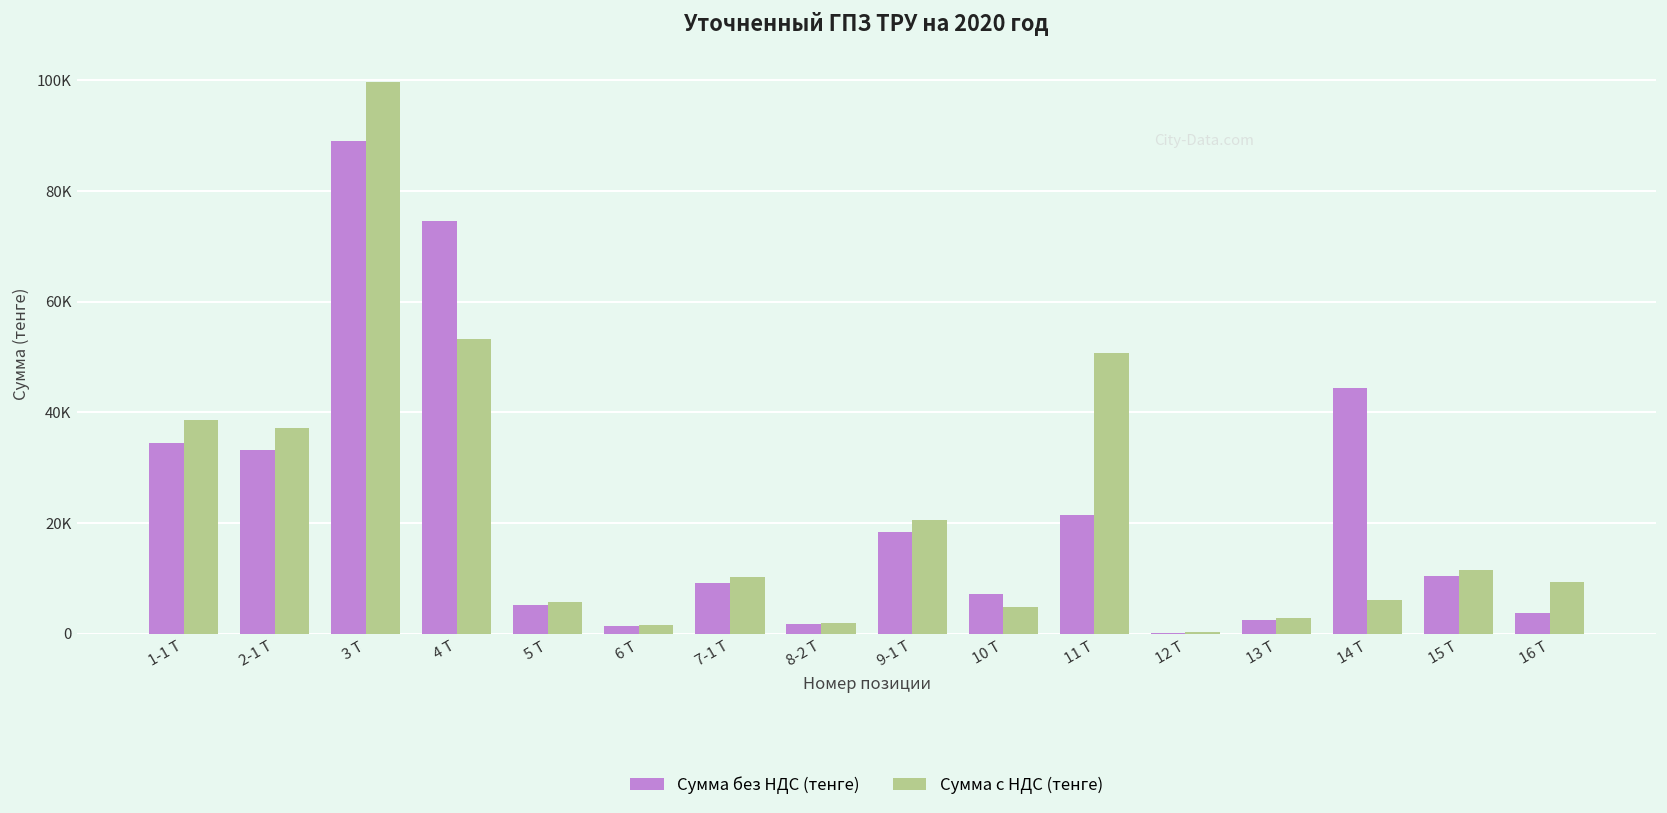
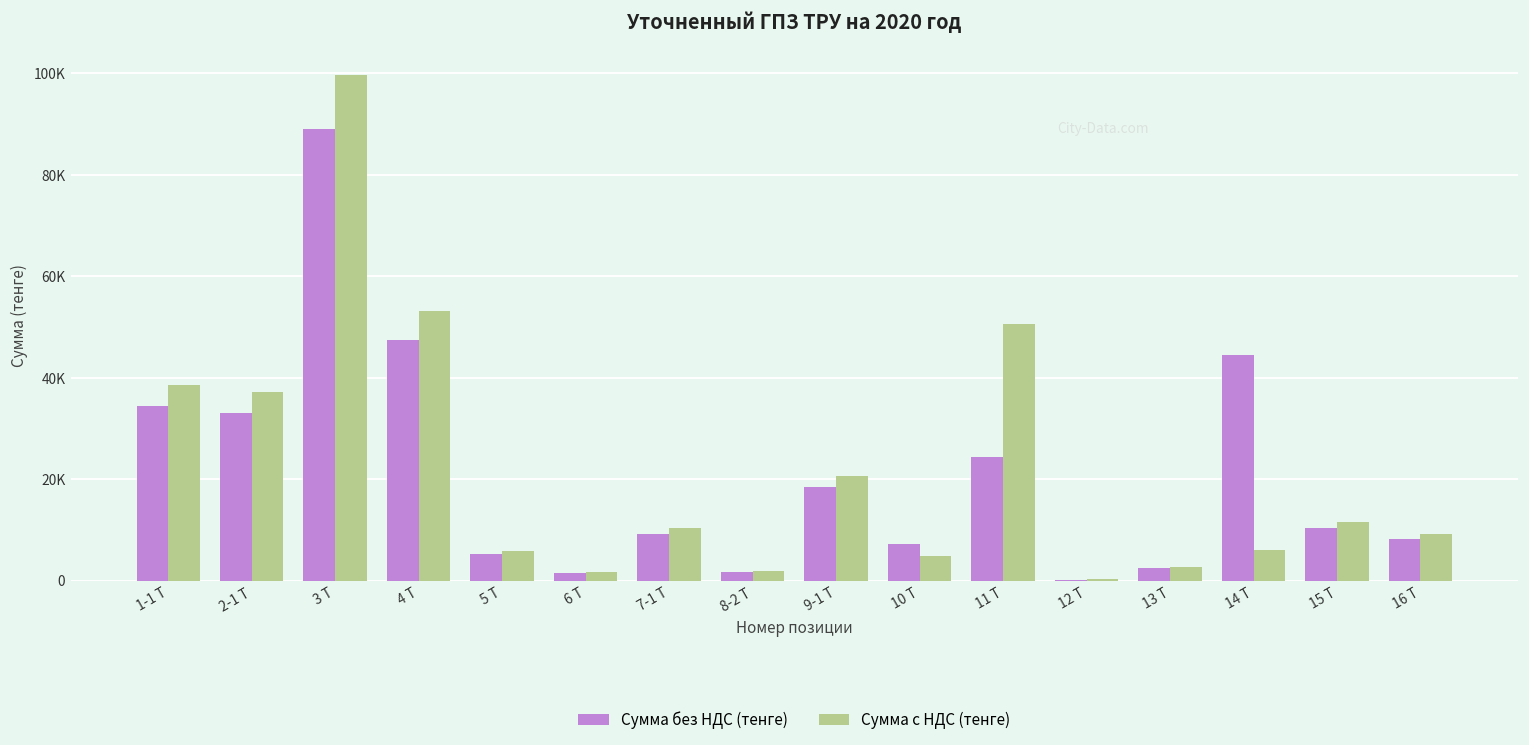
  {
    "Сумма без НДС (тенге)": {
      "1-1 Т": 35000,
      "2-1 Т": 33000,
      "3 Т": 89000,
-     "4 Т": 74000,
+     "4 Т": 47000,
      "5 Т": 5000,
      "6 Т": 1000,
      "7-1 Т": 9000,
      "8-2 Т": 2000,
      "9-1 Т": 18000,
      "10 Т": 7000,
-     "11 Т": 21000,
+     "11 Т": 24000,
      "13 Т": 2000,
      "14 Т": 44000,
      "15 Т": 10000,
-     "16 Т": 4000
+     "16 Т": 8000
    },
    "Сумма с НДС (тенге)": {
      "1-1 Т": 39000,
      "2-1 Т": 37000,
      "3 Т": 100000,
      "4 Т": 53000,
      "5 Т": 6000,
      "6 Т": 2000,
      "7-1 Т": 10000,
      "8-2 Т": 2000,
      "9-1 Т": 21000,
      "10 Т": 5000,
      "11 Т": 51000,
      "13 Т": 3000,
      "14 Т": 6000,
      "15 Т": 12000,
      "16 Т": 9000
    }
  }
